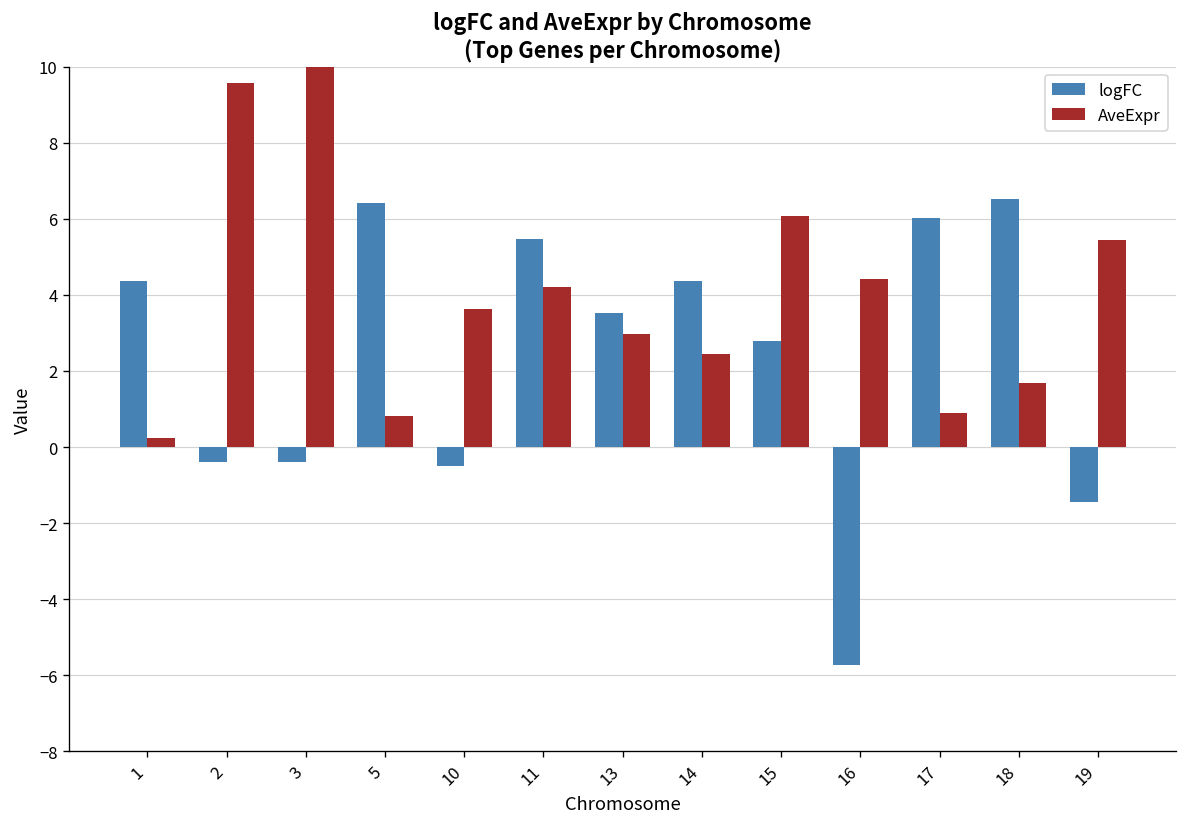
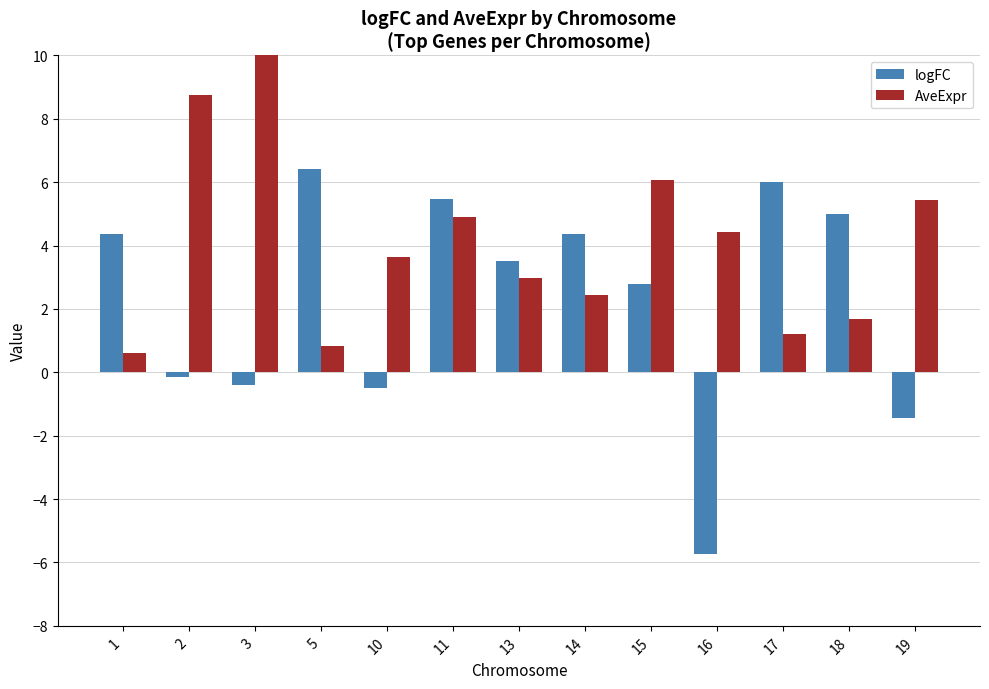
  {
    "logFC": {
      "1": 4.4,
-     "2": -0.4,
+     "2": -0.1,
      "3": -0.4,
      "5": 6.4,
      "10": -0.5,
      "11": 5.5,
      "13": 3.5,
      "14": 4.4,
      "15": 2.8,
      "16": -5.7,
      "17": 6.0,
-     "18": 6.5,
+     "18": 5.0,
      "19": -1.4
    },
    "AveExpr": {
-     "1": 0.2,
-     "2": 9.6,
+     "1": 0.6,
+     "2": 8.8,
      "5": 0.8,
      "10": 3.6,
-     "11": 4.2,
+     "11": 4.9,
      "13": 3.0,
      "14": 2.4,
      "15": 6.1,
      "16": 4.4,
-     "17": 0.9,
+     "17": 1.2,
      "18": 1.7,
      "19": 5.4
    }
  }
